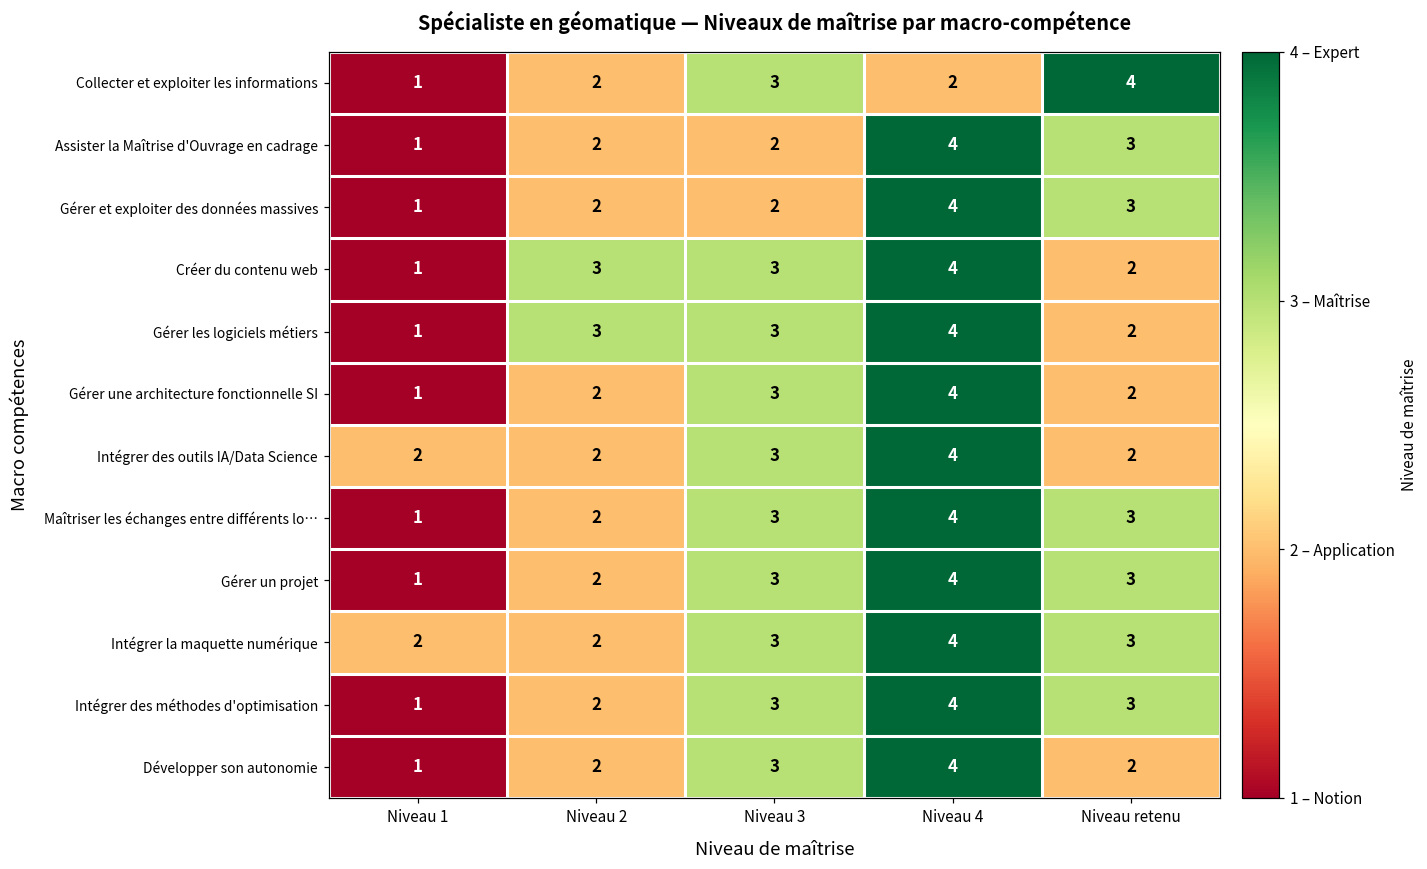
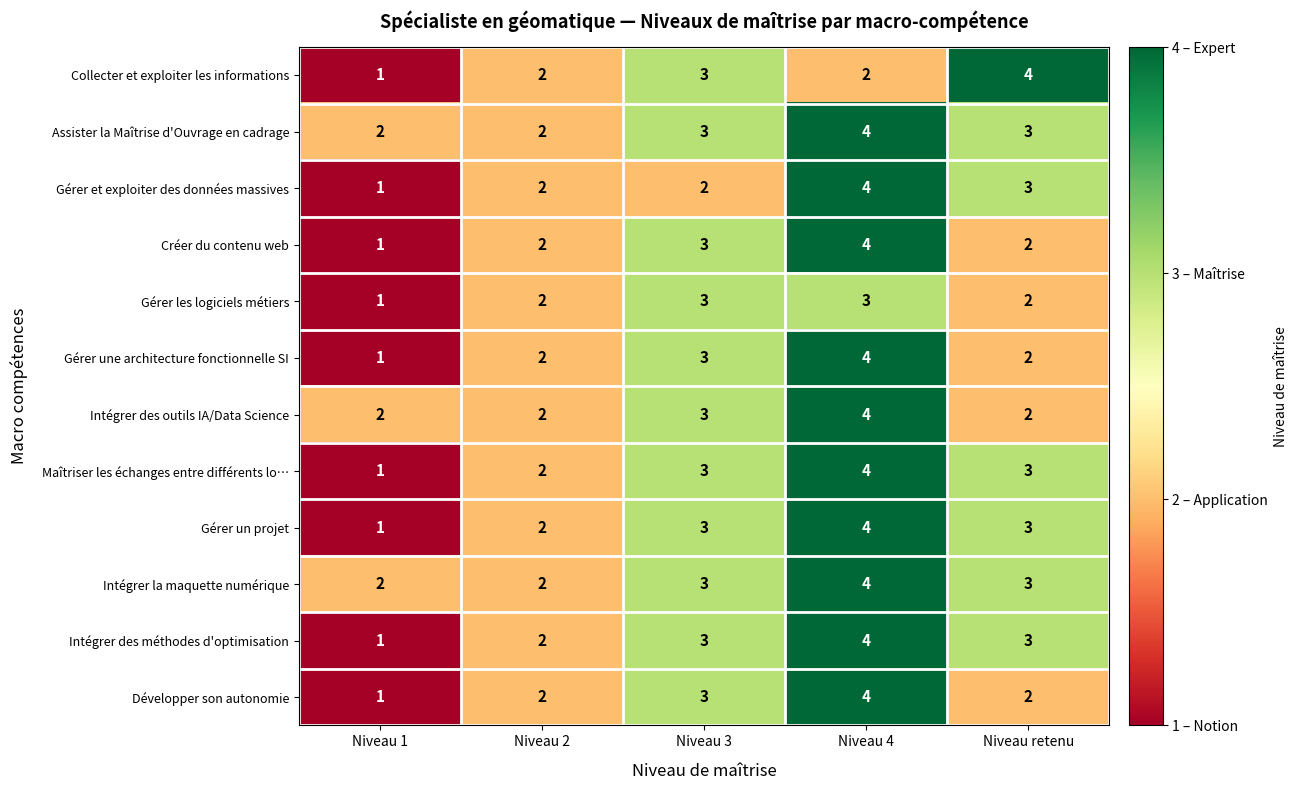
  {
    "Collecter et exploiter les informations": {
      "Niveau 1": 1,
      "Niveau 2": 2,
      "Niveau 3": 3,
      "Niveau 4": 2,
      "Niveau retenu": 4
    },
    "Assister la Maîtrise d'Ouvrage en cadrage": {
-     "Niveau 1": 1,
+     "Niveau 1": 2,
      "Niveau 2": 2,
-     "Niveau 3": 2,
+     "Niveau 3": 3,
      "Niveau 4": 4,
      "Niveau retenu": 3
    },
    "Gérer et exploiter des données massives": {
      "Niveau 1": 1,
      "Niveau 2": 2,
      "Niveau 3": 2,
      "Niveau 4": 4,
      "Niveau retenu": 3
    },
    "Créer du contenu web": {
      "Niveau 1": 1,
-     "Niveau 2": 3,
+     "Niveau 2": 2,
      "Niveau 3": 3,
      "Niveau 4": 4,
      "Niveau retenu": 2
    },
    "Gérer les logiciels métiers": {
      "Niveau 1": 1,
-     "Niveau 2": 3,
+     "Niveau 2": 2,
      "Niveau 3": 3,
-     "Niveau 4": 4,
+     "Niveau 4": 3,
      "Niveau retenu": 2
    },
    "Gérer une architecture fonctionnelle SI": {
      "Niveau 1": 1,
      "Niveau 2": 2,
      "Niveau 3": 3,
      "Niveau 4": 4,
      "Niveau retenu": 2
    },
    "Intégrer des outils IA/Data Science": {
      "Niveau 1": 2,
      "Niveau 2": 2,
      "Niveau 3": 3,
      "Niveau 4": 4,
      "Niveau retenu": 2
    },
    "Maîtriser les échanges entre différents lo…": {
      "Niveau 1": 1,
      "Niveau 2": 2,
      "Niveau 3": 3,
      "Niveau 4": 4,
      "Niveau retenu": 3
    },
    "Gérer un projet": {
      "Niveau 1": 1,
      "Niveau 2": 2,
      "Niveau 3": 3,
      "Niveau 4": 4,
      "Niveau retenu": 3
    },
    "Intégrer la maquette numérique": {
      "Niveau 1": 2,
      "Niveau 2": 2,
      "Niveau 3": 3,
      "Niveau 4": 4,
      "Niveau retenu": 3
    },
    "Intégrer des méthodes d'optimisation": {
      "Niveau 1": 1,
      "Niveau 2": 2,
      "Niveau 3": 3,
      "Niveau 4": 4,
      "Niveau retenu": 3
    },
    "Développer son autonomie": {
      "Niveau 1": 1,
      "Niveau 2": 2,
      "Niveau 3": 3,
      "Niveau 4": 4,
      "Niveau retenu": 2
    }
  }
